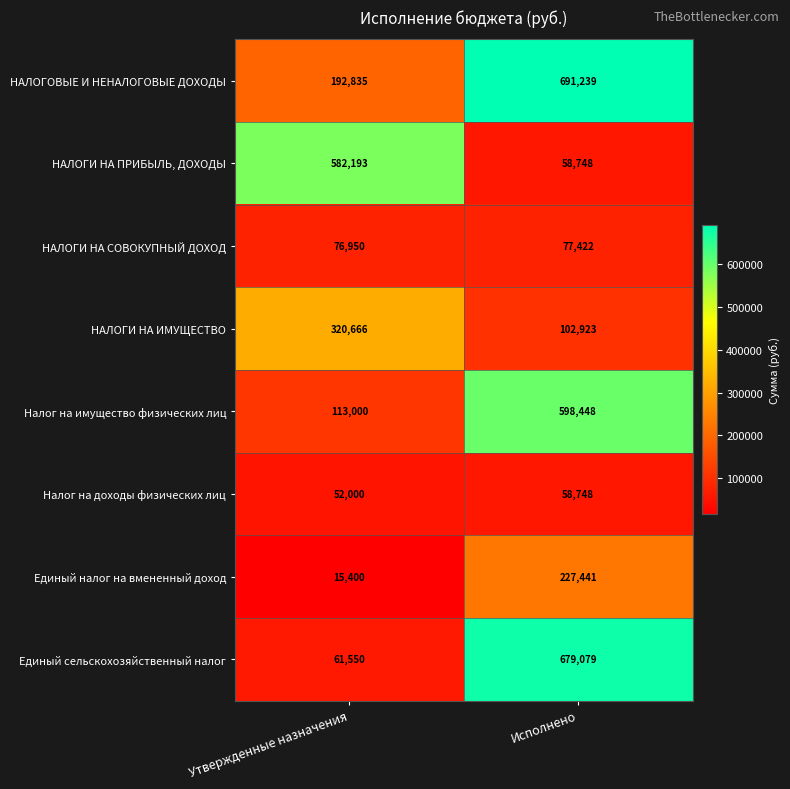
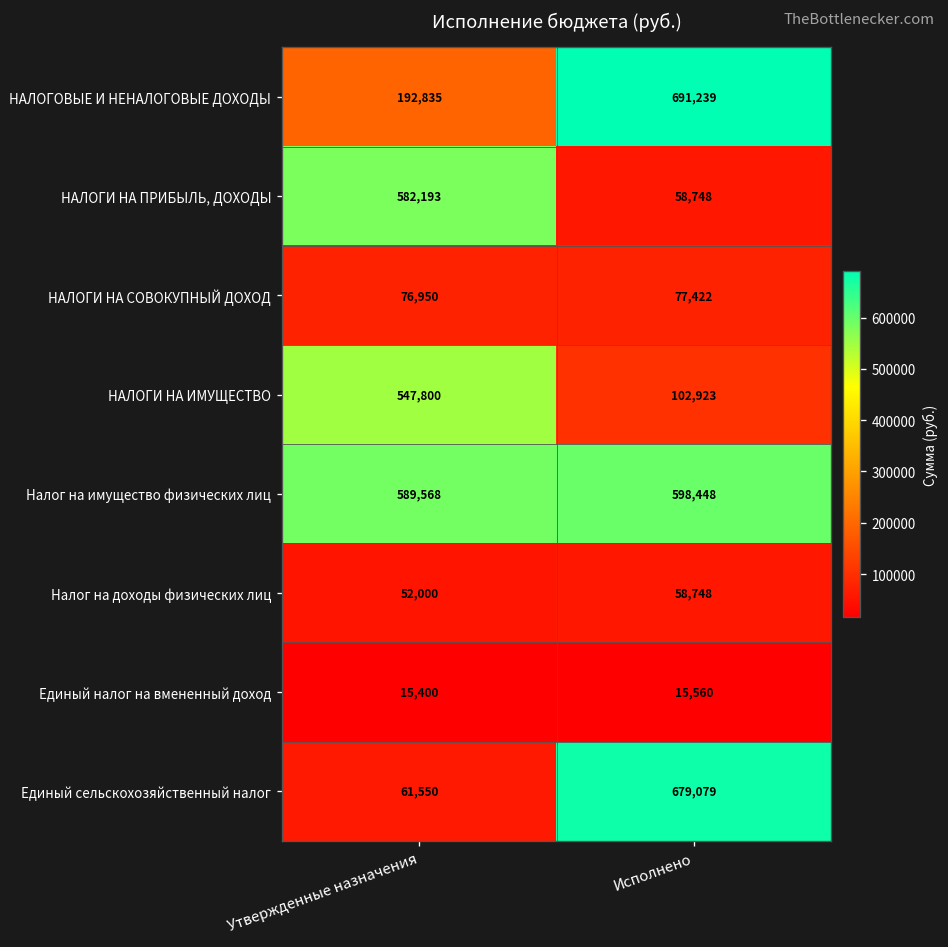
  {
    "НАЛОГОВЫЕ И НЕНАЛОГОВЫЕ ДОХОДЫ": {
      "Утвержденные назначения": "192,835",
      "Исполнено": "691,239"
    },
    "НАЛОГИ НА ПРИБЫЛЬ, ДОХОДЫ": {
      "Утвержденные назначения": "582,193",
      "Исполнено": "58,748"
    },
    "НАЛОГИ НА СОВОКУПНЫЙ ДОХОД": {
      "Утвержденные назначения": "76,950",
      "Исполнено": "77,422"
    },
    "НАЛОГИ НА ИМУЩЕСТВО": {
-     "Утвержденные назначения": "320,666",
+     "Утвержденные назначения": "547,800",
      "Исполнено": "102,923"
    },
    "Налог на имущество физических лиц": {
-     "Утвержденные назначения": "113,000",
+     "Утвержденные назначения": "589,568",
      "Исполнено": "598,448"
    },
    "Налог на доходы физических лиц": {
      "Утвержденные назначения": "52,000",
      "Исполнено": "58,748"
    },
    "Единый налог на вмененный доход": {
      "Утвержденные назначения": "15,400",
-     "Исполнено": "227,441"
+     "Исполнено": "15,560"
    },
    "Единый сельскохозяйственный налог": {
      "Утвержденные назначения": "61,550",
      "Исполнено": "679,079"
    }
  }
